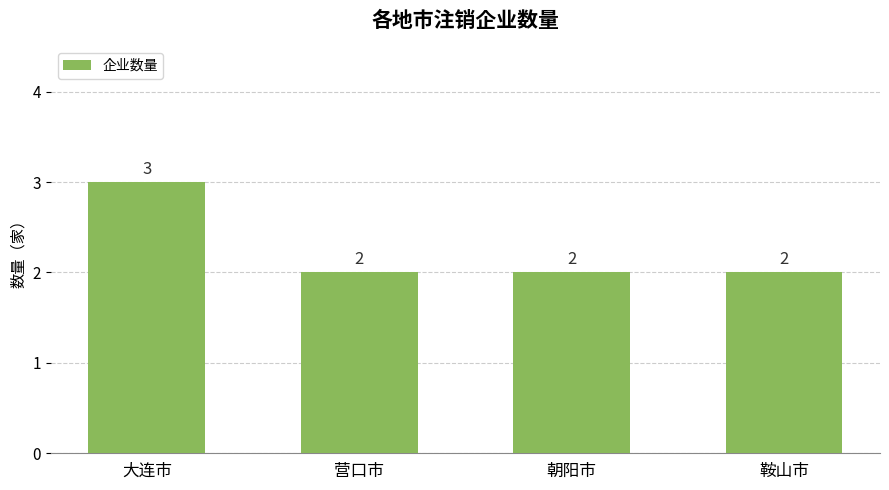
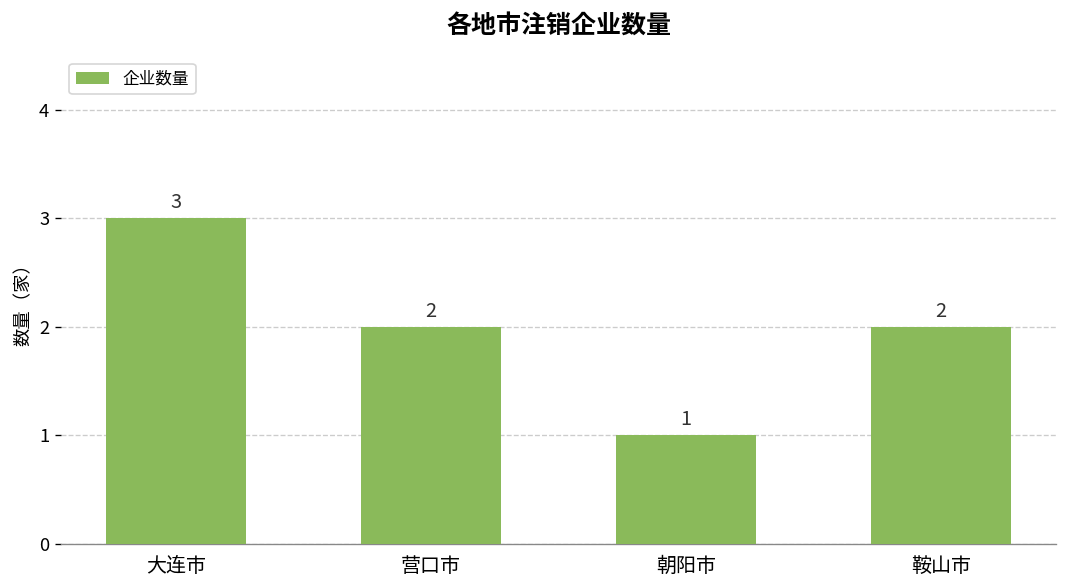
  {
    "大连市": 3,
    "营口市": 2,
-   "朝阳市": 2,
+   "朝阳市": 1,
    "鞍山市": 2
  }
